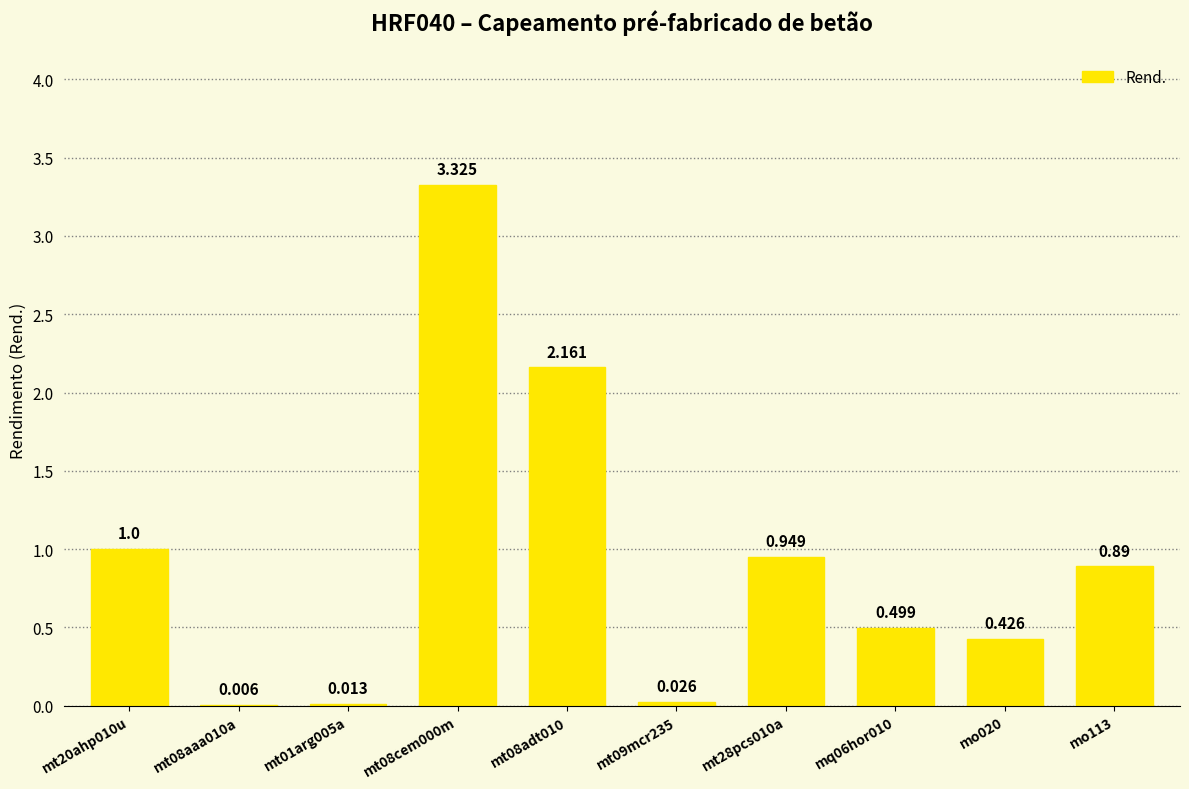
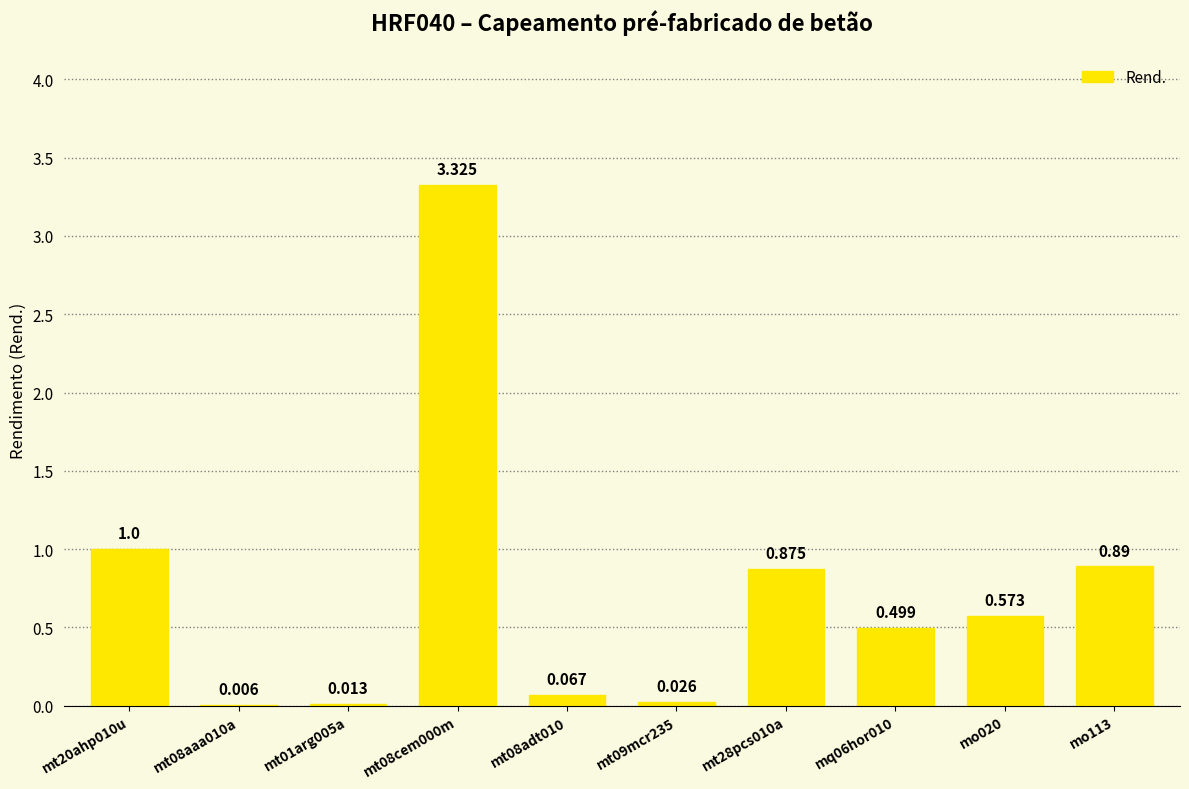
  {
    "mt20ahp010u": 1.0,
    "mt08aaa010a": 0.006,
    "mt01arg005a": 0.013,
    "mt08cem000m": 3.325,
-   "mt08adt010": 2.161,
+   "mt08adt010": 0.067,
    "mt09mcr235": 0.026,
-   "mt28pcs010a": 0.949,
+   "mt28pcs010a": 0.875,
    "mq06hor010": 0.499,
-   "mo020": 0.426,
+   "mo020": 0.573,
    "mo113": 0.89
  }
